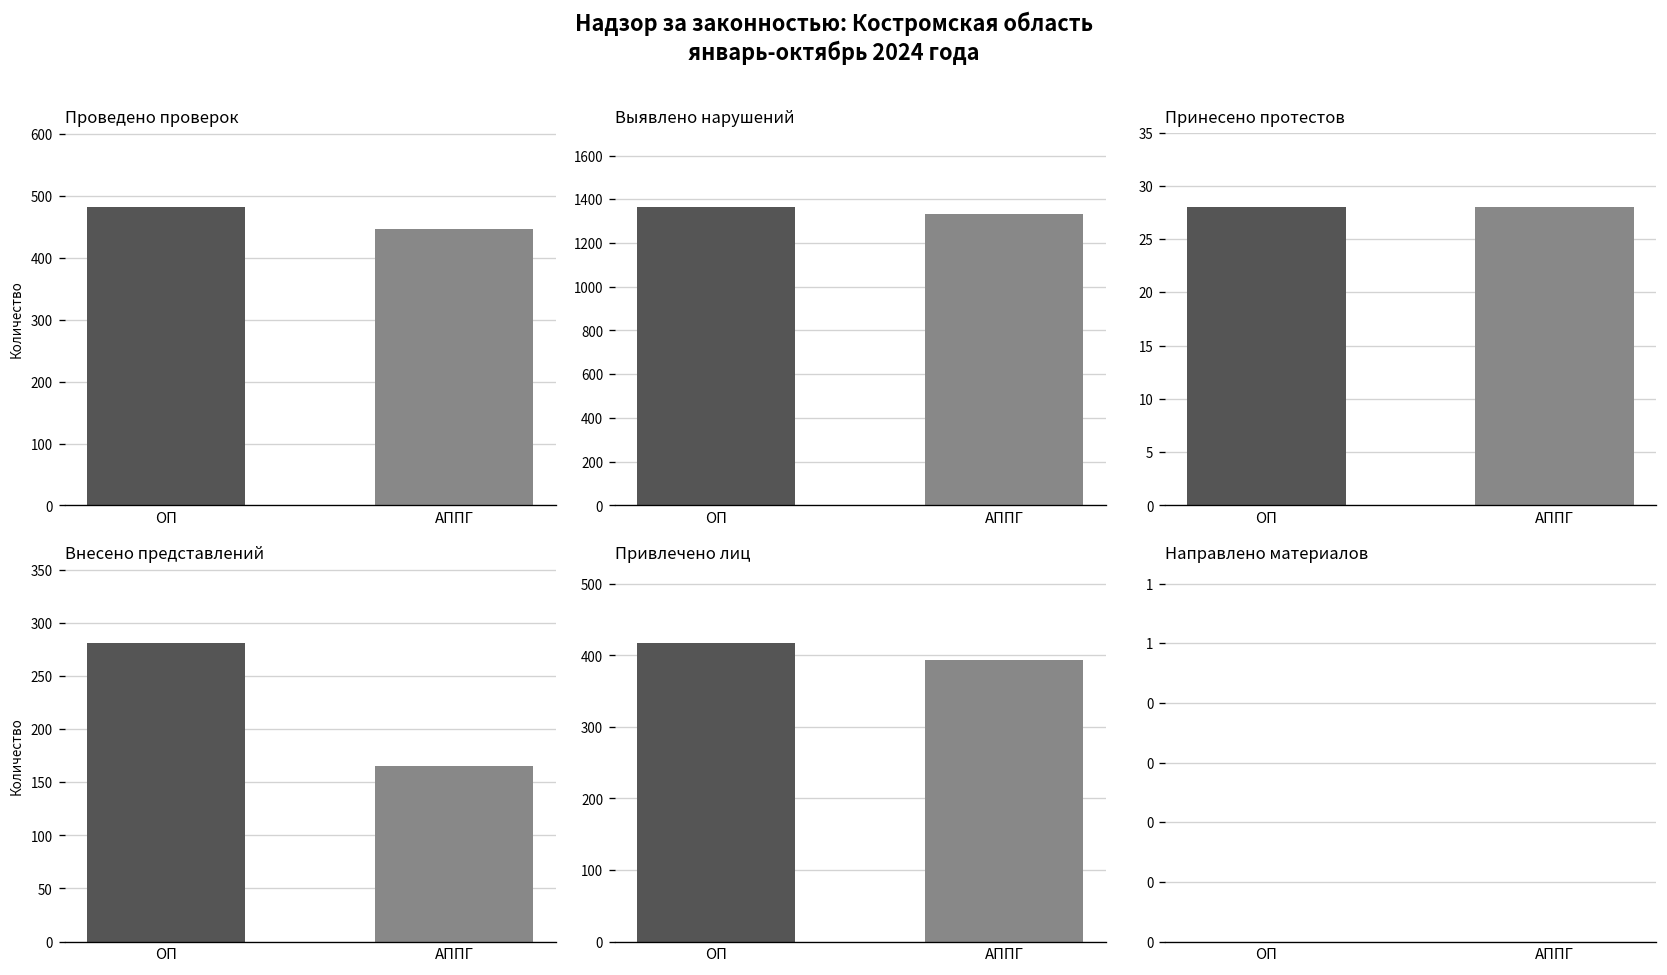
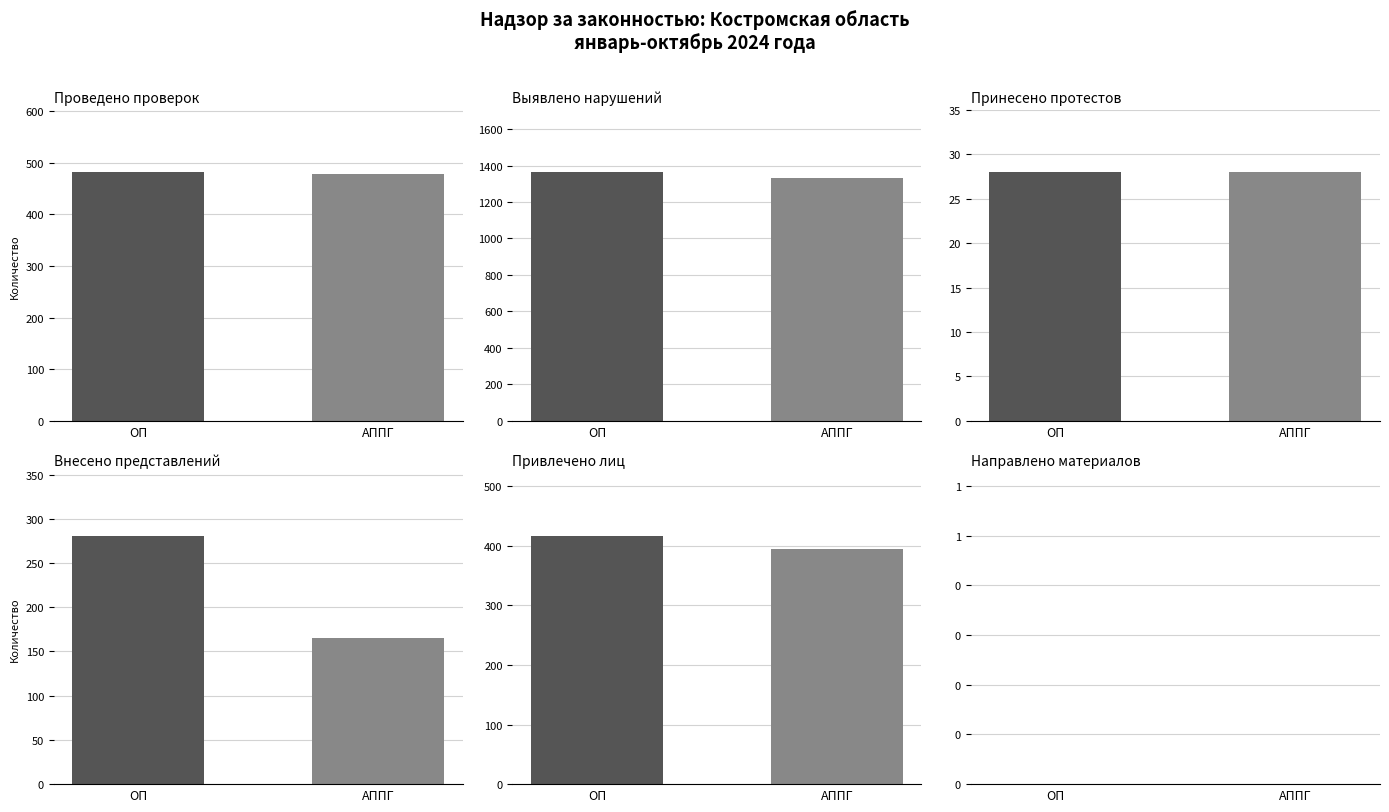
  {
    "Проведено проверок": {
      "ОП": 480,
-     "АППГ": 450
+     "АППГ": 480
    },
    "Выявлено нарушений": {
      "ОП": 1360,
      "АППГ": 1330
    },
    "Принесено протестов": {
      "ОП": 28,
      "АППГ": 28
    },
    "Внесено представлений": {
      "ОП": 280,
      "АППГ": 170
    },
    "Привлечено лиц": {
      "ОП": 420,
      "АППГ": 390
    }
  }
